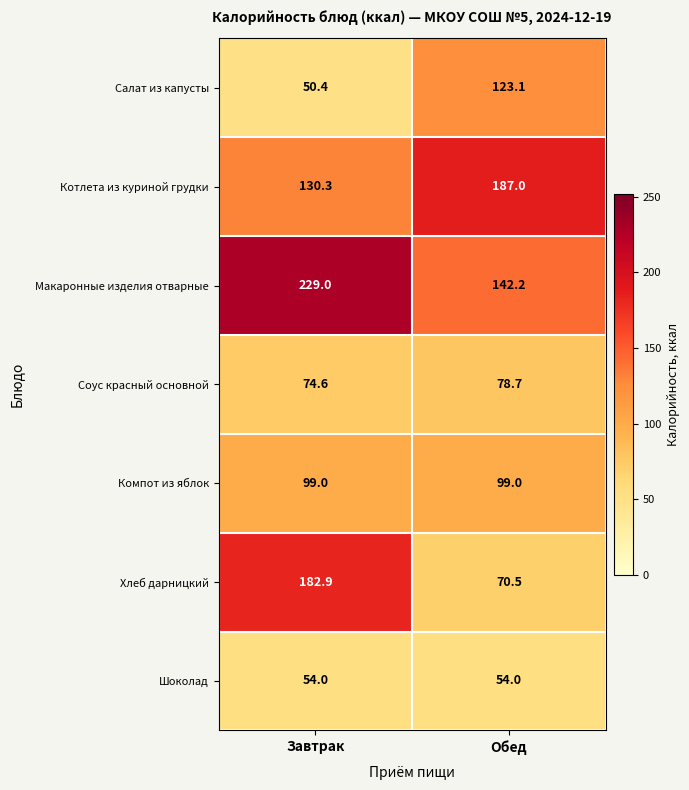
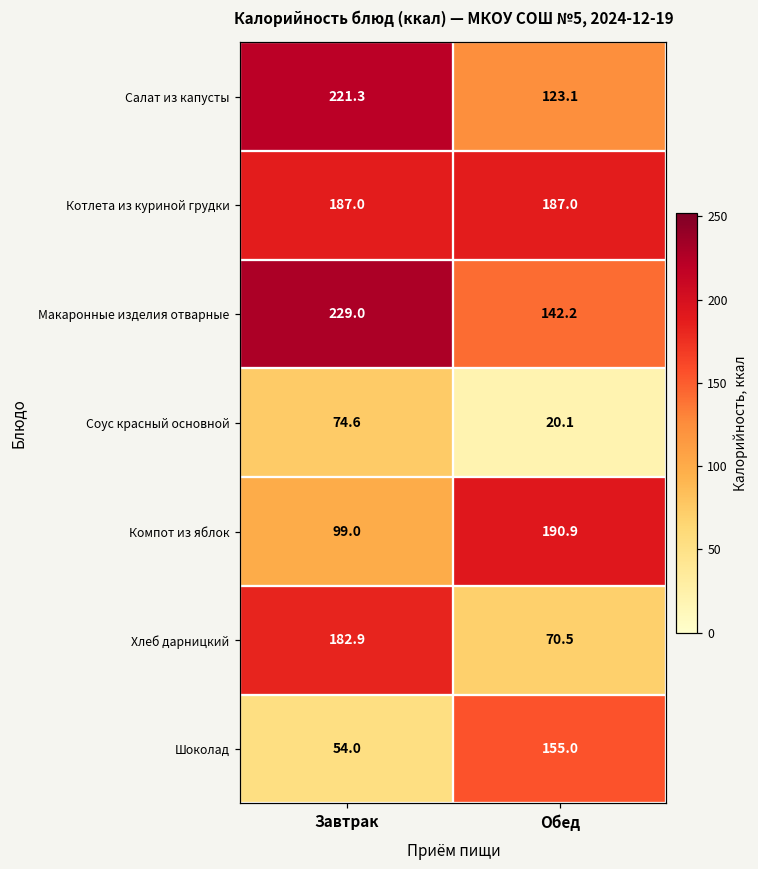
  {
    "Салат из капусты": {
-     "Завтрак": 50.4,
+     "Завтрак": 221.3,
      "Обед": 123.1
    },
    "Котлета из куриной грудки": {
-     "Завтрак": 130.3,
+     "Завтрак": 187.0,
      "Обед": 187.0
    },
    "Макаронные изделия отварные": {
      "Завтрак": 229.0,
      "Обед": 142.2
    },
    "Соус красный основной": {
      "Завтрак": 74.6,
-     "Обед": 78.7
+     "Обед": 20.1
    },
    "Компот из яблок": {
      "Завтрак": 99.0,
-     "Обед": 99.0
+     "Обед": 190.9
    },
    "Хлеб дарницкий": {
      "Завтрак": 182.9,
      "Обед": 70.5
    },
    "Шоколад": {
      "Завтрак": 54.0,
-     "Обед": 54.0
+     "Обед": 155.0
    }
  }
